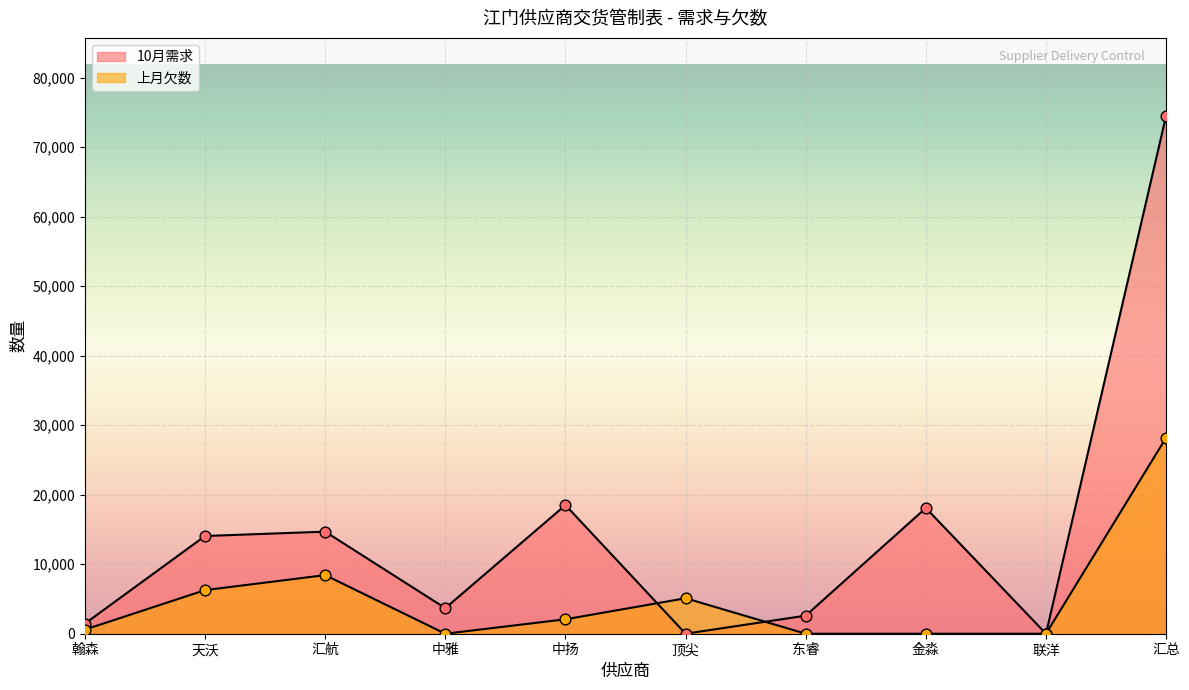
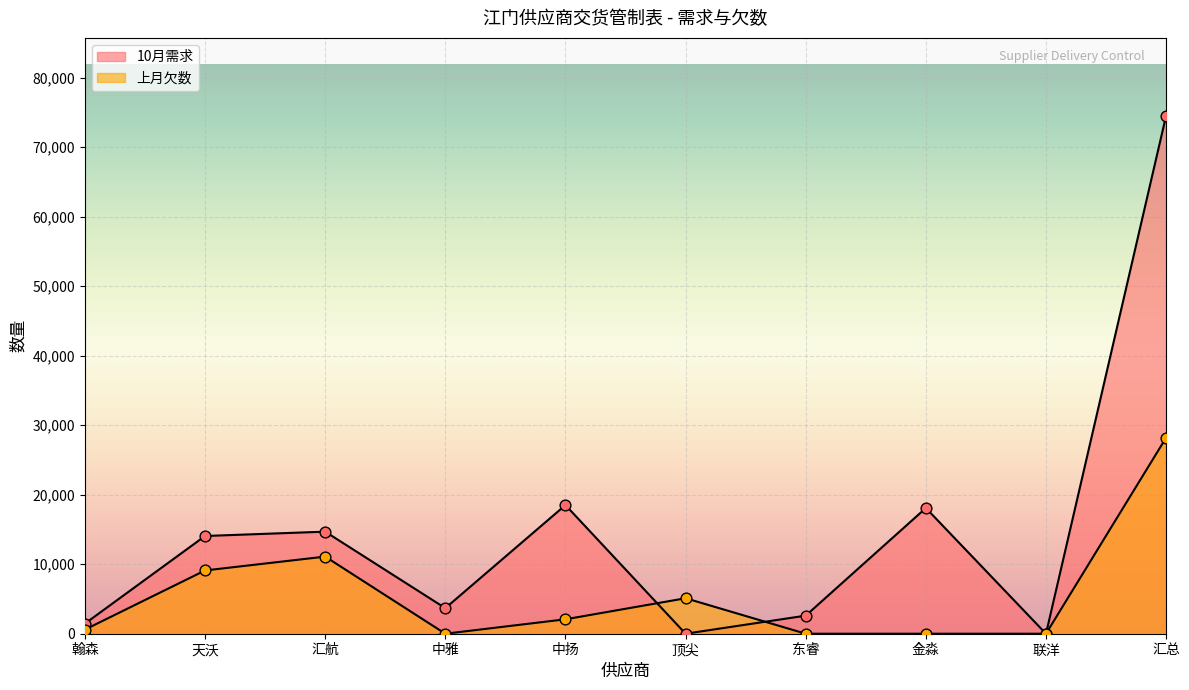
  {
    "10月需求": {
      "翰森": "1,000",
      "天沃": "14,000",
      "汇航": "15,000",
      "中雅": "4,000",
      "中扬": "19,000",
      "顶尖": "0",
      "东睿": "3,000",
      "金淼": "18,000",
      "汇总": "75,000"
    },
    "上月欠数": {
      "翰森": "1,000",
-     "天沃": "6,000",
-     "汇航": "8,000",
+     "天沃": "9,000",
+     "汇航": "11,000",
      "中雅": "0",
      "中扬": "2,000",
      "顶尖": "5,000",
      "东睿": "0",
      "金淼": "0",
      "汇总": "28,000"
    }
  }
